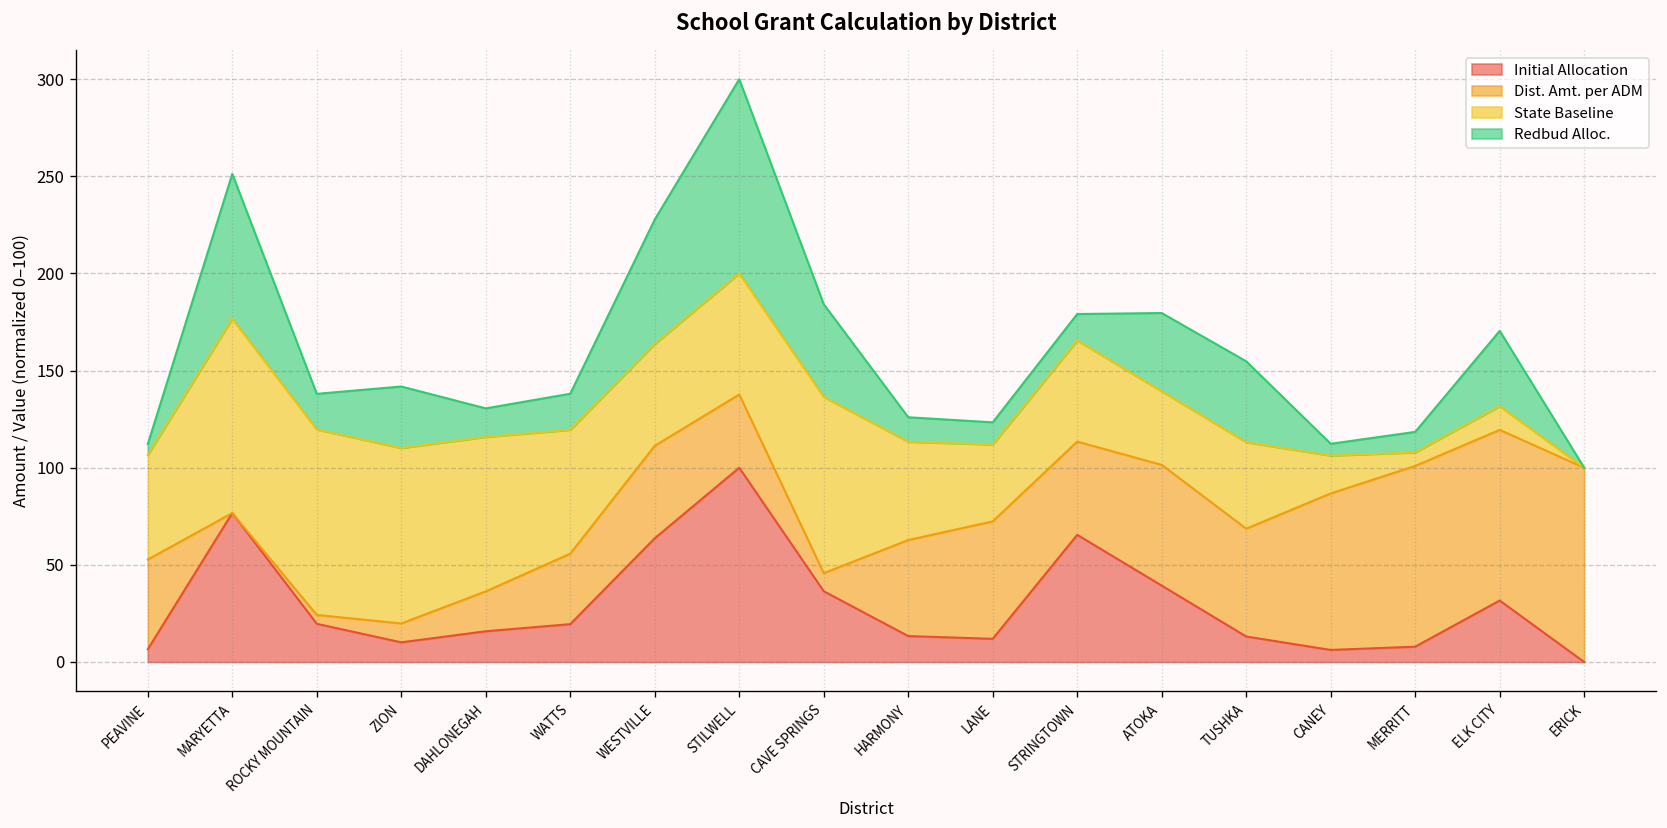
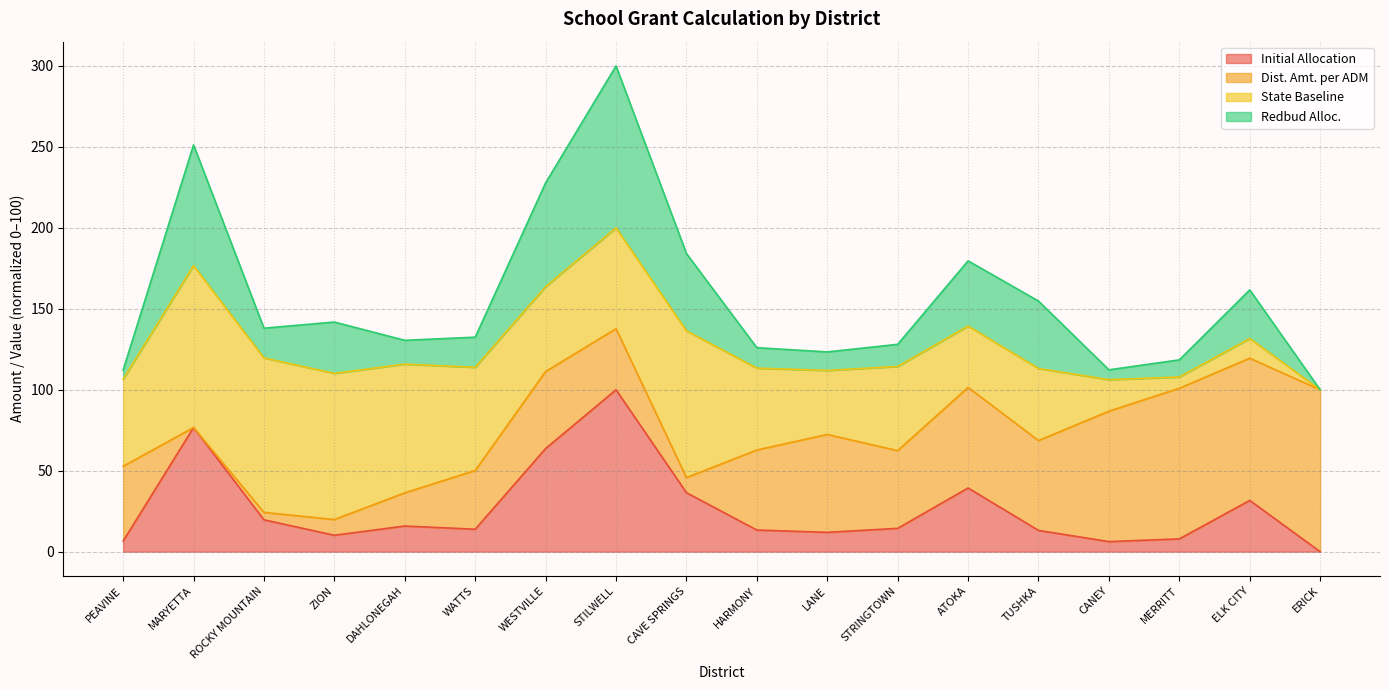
  {
    "Initial Allocation": {
      "PEAVINE": 7,
      "ROCKY MOUNTAIN": 20,
      "ZION": 10,
      "DAHLONEGAH": 16,
-     "WATTS": 19,
+     "WATTS": 14,
      "WESTVILLE": 64,
      "STILWELL": 100,
      "CAVE SPRINGS": 36,
      "HARMONY": 13,
      "LANE": 12,
-     "STRINGTOWN": 65,
+     "STRINGTOWN": 14,
      "ATOKA": 39,
      "TUSHKA": 13,
      "CANEY": 6,
      "MERRITT": 8,
      "ELK CITY": 32,
      "ERICK": 0
    },
    "Redbud Alloc.": {
      "PEAVINE": 6,
      "MARYETTA": 75,
      "ROCKY MOUNTAIN": 18,
      "ZION": 32,
      "DAHLONEGAH": 15,
      "WATTS": 19,
      "WESTVILLE": 64,
      "STILWELL": 100,
      "CAVE SPRINGS": 48,
      "HARMONY": 13,
      "LANE": 11,
      "STRINGTOWN": 14,
      "ATOKA": 40,
      "TUSHKA": 42,
      "CANEY": 6,
      "MERRITT": 11,
-     "ELK CITY": 39
+     "ELK CITY": 30
    }
  }
